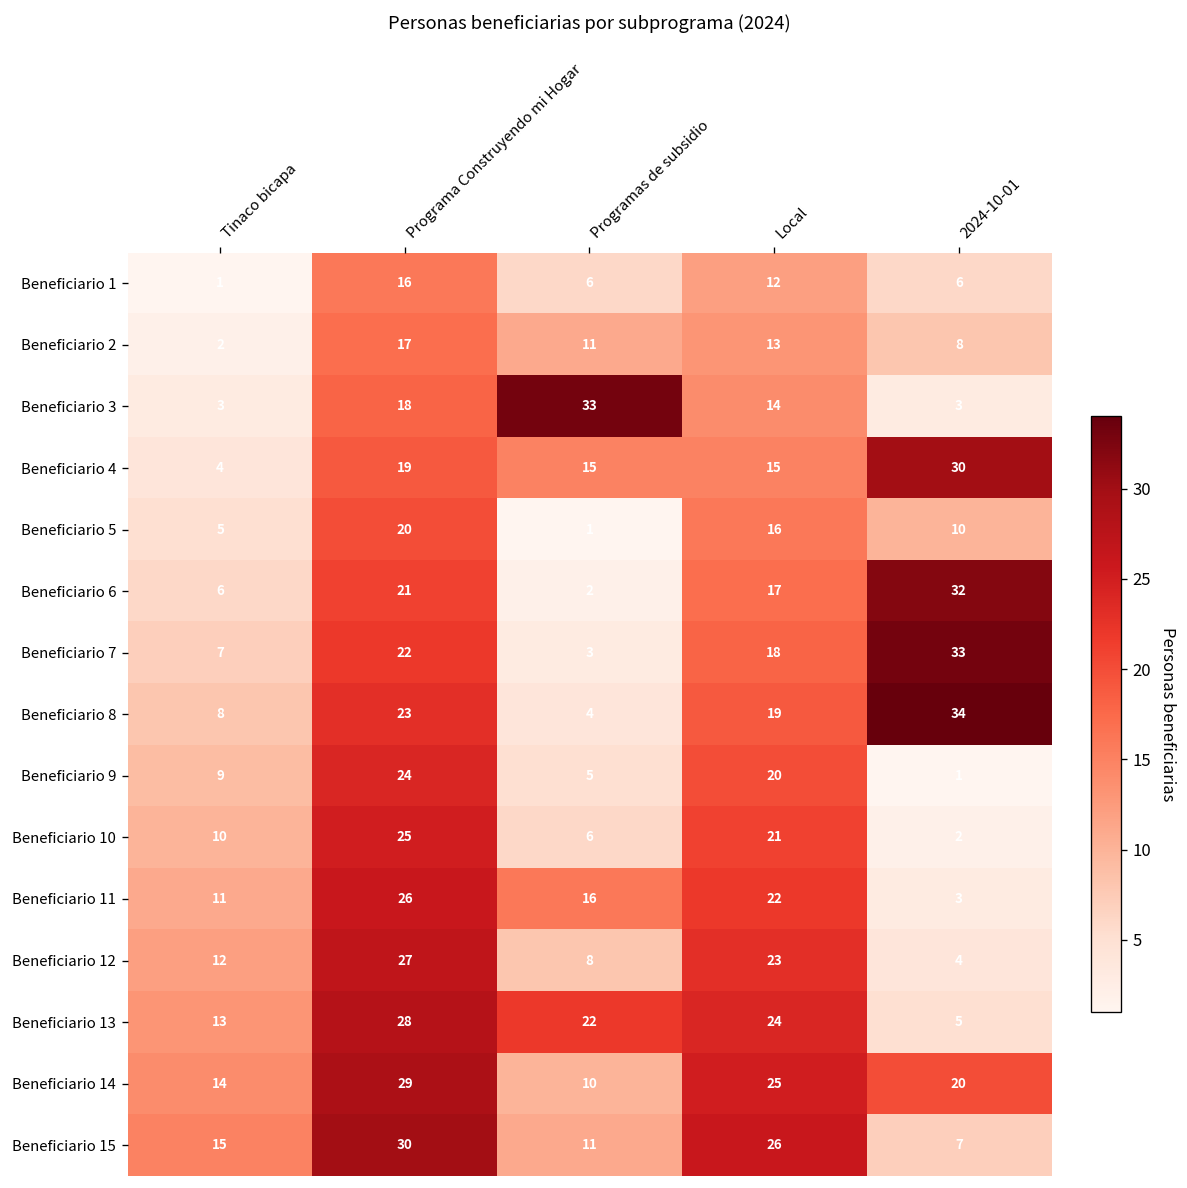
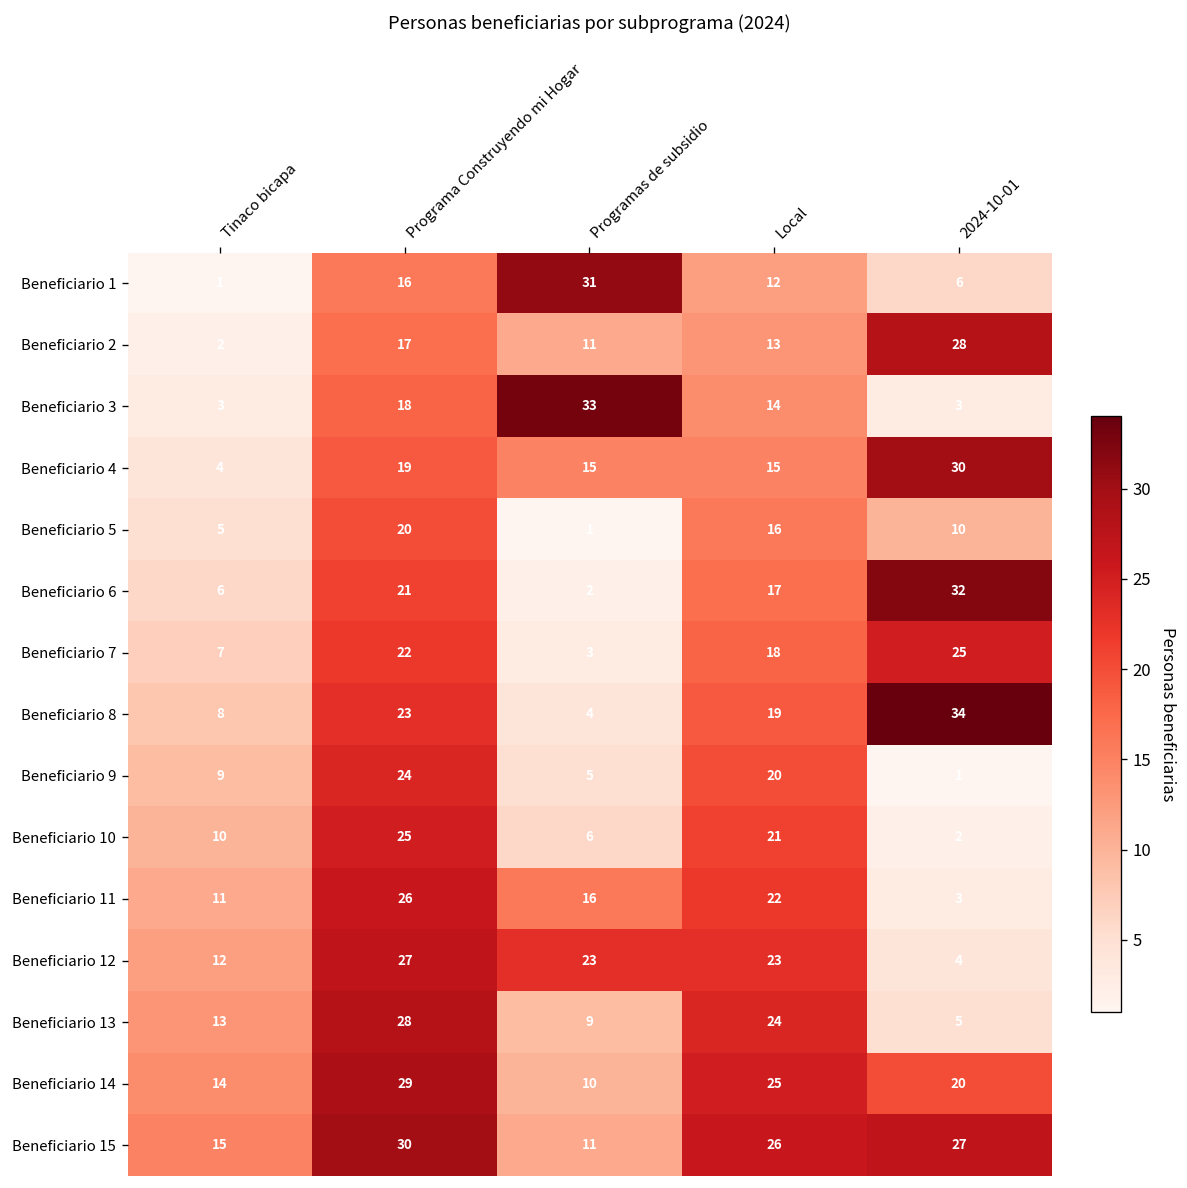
  {
    "Beneficiario 1": {
      "Programa Construyendo mi Hogar": 16,
-     "Programas de subsidio": 6,
+     "Programas de subsidio": 31,
      "Local": 12,
      "2024-10-01": 6
    },
    "Beneficiario 2": {
      "Programa Construyendo mi Hogar": 17,
      "Programas de subsidio": 11,
      "Local": 13,
-     "2024-10-01": 8
+     "2024-10-01": 28
    },
    "Beneficiario 3": {
      "Programa Construyendo mi Hogar": 18,
      "Programas de subsidio": 33,
      "Local": 14
    },
    "Beneficiario 4": {
      "Programa Construyendo mi Hogar": 19,
      "Programas de subsidio": 15,
      "Local": 15,
      "2024-10-01": 30
    },
    "Beneficiario 5": {
      "Programa Construyendo mi Hogar": 20,
      "Local": 16,
      "2024-10-01": 10
    },
    "Beneficiario 6": {
      "Tinaco bicapa": 6,
      "Programa Construyendo mi Hogar": 21,
      "Local": 17,
      "2024-10-01": 32
    },
    "Beneficiario 7": {
      "Tinaco bicapa": 7,
      "Programa Construyendo mi Hogar": 22,
      "Local": 18,
-     "2024-10-01": 33
+     "2024-10-01": 25
    },
    "Beneficiario 8": {
      "Tinaco bicapa": 8,
      "Programa Construyendo mi Hogar": 23,
      "Local": 19,
      "2024-10-01": 34
    },
    "Beneficiario 9": {
      "Tinaco bicapa": 9,
      "Programa Construyendo mi Hogar": 24,
      "Local": 20
    },
    "Beneficiario 10": {
      "Tinaco bicapa": 10,
      "Programa Construyendo mi Hogar": 25,
      "Programas de subsidio": 6,
      "Local": 21
    },
    "Beneficiario 11": {
      "Tinaco bicapa": 11,
      "Programa Construyendo mi Hogar": 26,
      "Programas de subsidio": 16,
      "Local": 22
    },
    "Beneficiario 12": {
      "Tinaco bicapa": 12,
      "Programa Construyendo mi Hogar": 27,
-     "Programas de subsidio": 8,
+     "Programas de subsidio": 23,
      "Local": 23
    },
    "Beneficiario 13": {
      "Tinaco bicapa": 13,
      "Programa Construyendo mi Hogar": 28,
-     "Programas de subsidio": 22,
+     "Programas de subsidio": 9,
      "Local": 24
    },
    "Beneficiario 14": {
      "Tinaco bicapa": 14,
      "Programa Construyendo mi Hogar": 29,
      "Programas de subsidio": 10,
      "Local": 25,
      "2024-10-01": 20
    },
    "Beneficiario 15": {
      "Tinaco bicapa": 15,
      "Programa Construyendo mi Hogar": 30,
      "Programas de subsidio": 11,
      "Local": 26,
-     "2024-10-01": 7
+     "2024-10-01": 27
    }
  }
